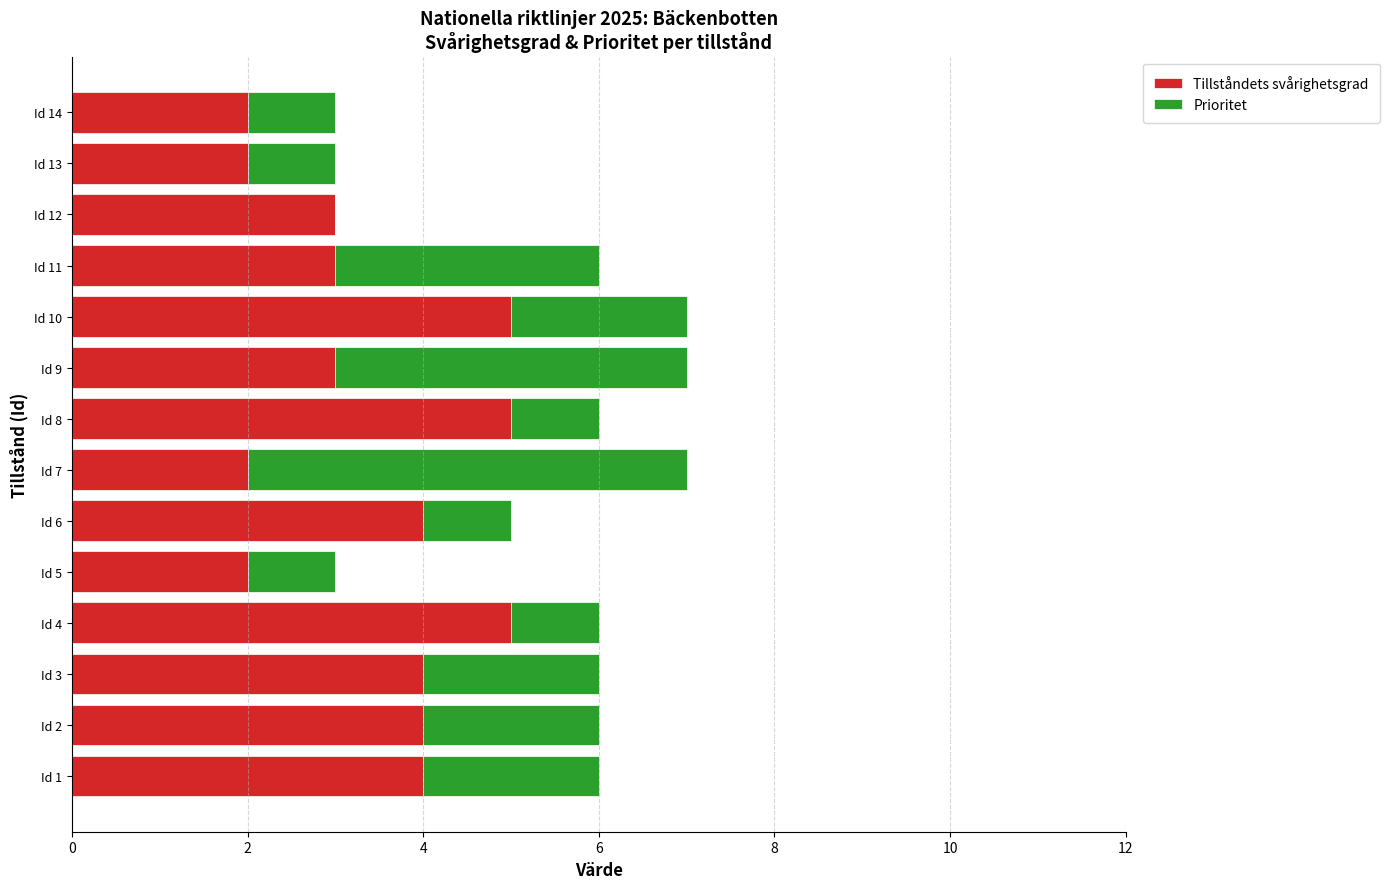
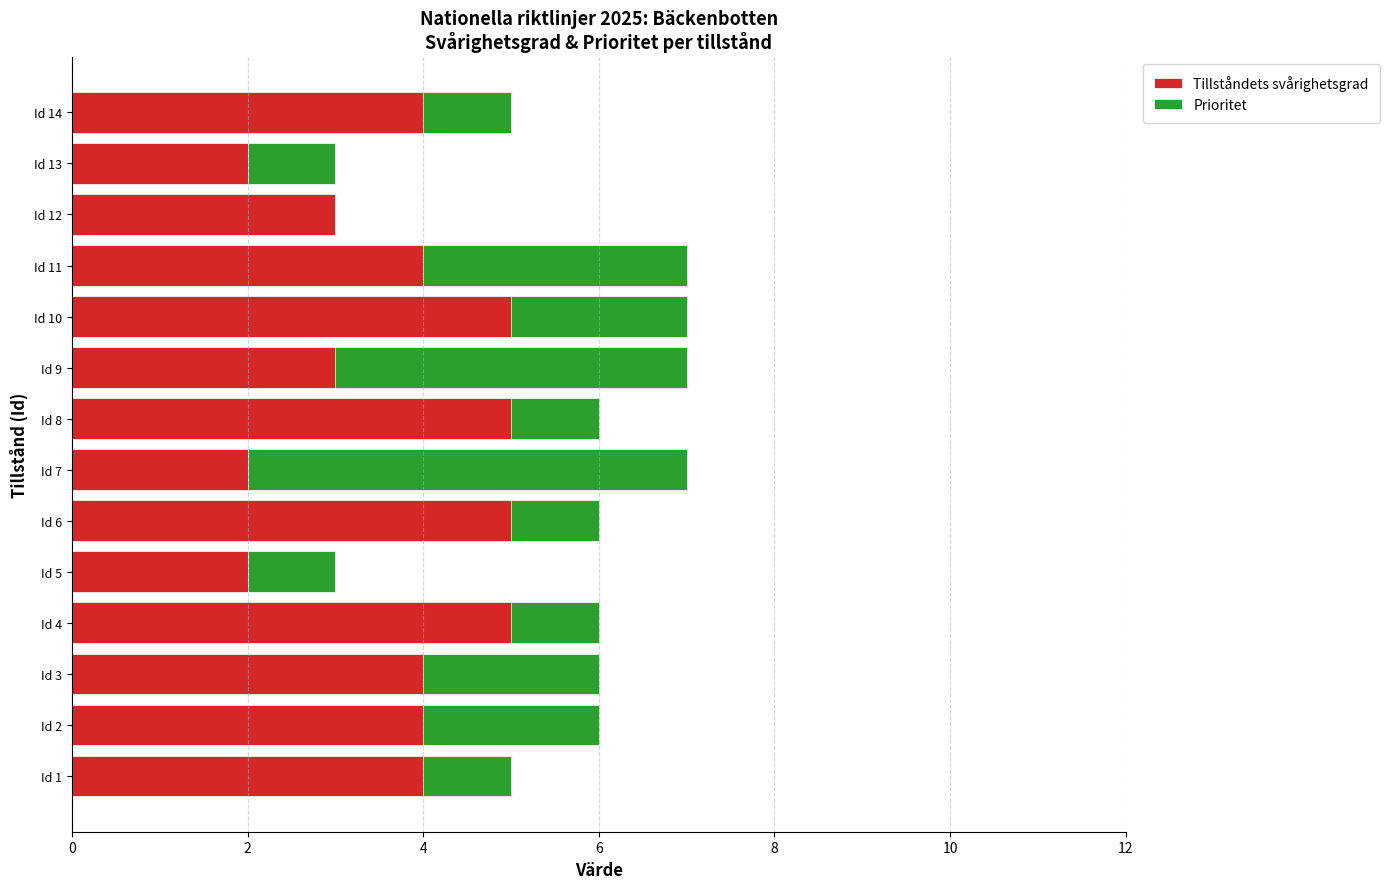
  {
    "Tillståndets svårighetsgrad": {
-     "Id 14": 2,
+     "Id 14": 4,
      "Id 13": 2,
      "Id 12": 3,
-     "Id 11": 3,
+     "Id 11": 4,
      "Id 10": 5,
      "Id 9": 3,
      "Id 8": 5,
      "Id 7": 2,
-     "Id 6": 4,
+     "Id 6": 5,
      "Id 5": 2,
      "Id 4": 5,
      "Id 3": 4,
      "Id 2": 4,
      "Id 1": 4
    },
    "Prioritet": {
      "Id 14": 1,
      "Id 13": 1,
      "Id 12": 0,
      "Id 11": 3,
      "Id 10": 2,
      "Id 9": 4,
      "Id 8": 1,
      "Id 7": 5,
      "Id 6": 1,
      "Id 5": 1,
      "Id 4": 1,
      "Id 3": 2,
      "Id 2": 2,
-     "Id 1": 2
+     "Id 1": 1
    }
  }
